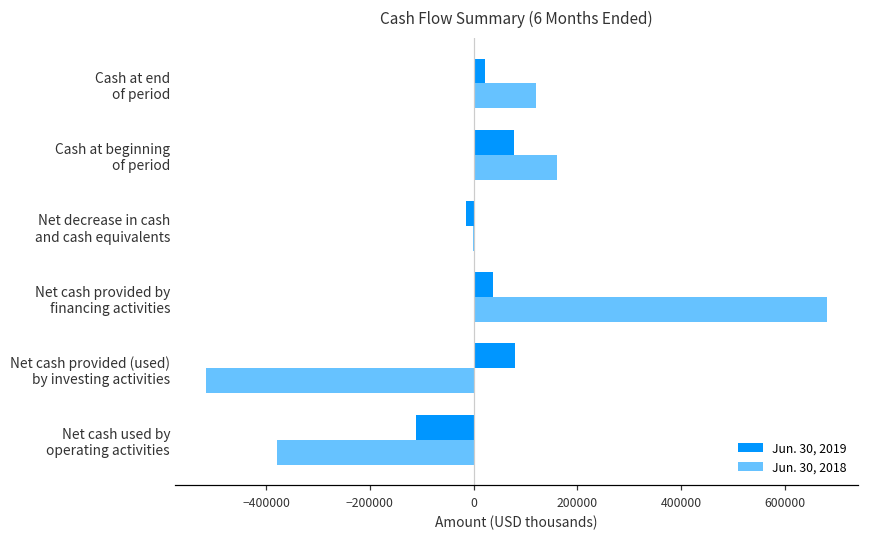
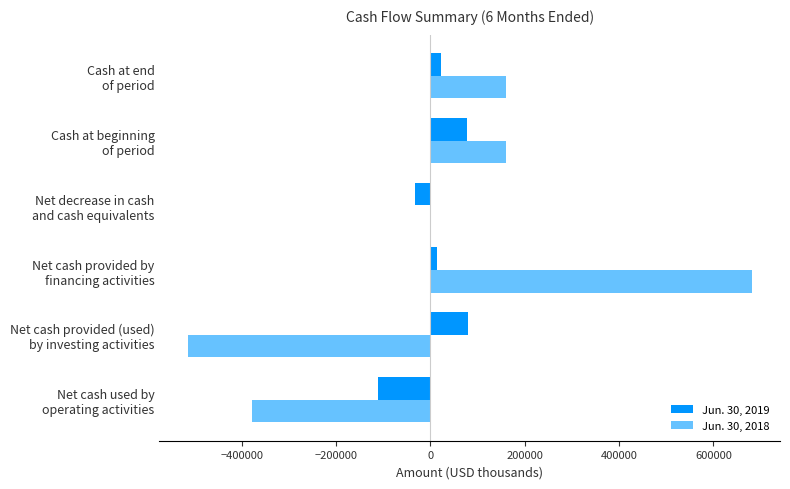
  {
    "Jun. 30, 2019": {
      "Cash at end of period": 20000,
      "Cash at beginning of period": 80000,
-     "Net decrease in cash and cash equivalents": -10000,
-     "Net cash provided by financing activities": 40000,
+     "Net decrease in cash and cash equivalents": -30000,
+     "Net cash provided by financing activities": 10000,
      "Net cash provided (used) by investing activities": 80000,
      "Net cash used by operating activities": -110000
    },
    "Jun. 30, 2018": {
-     "Cash at end of period": 120000,
+     "Cash at end of period": 160000,
      "Cash at beginning of period": 160000,
      "Net cash provided by financing activities": 680000,
      "Net cash provided (used) by investing activities": -510000,
      "Net cash used by operating activities": -380000
    }
  }
